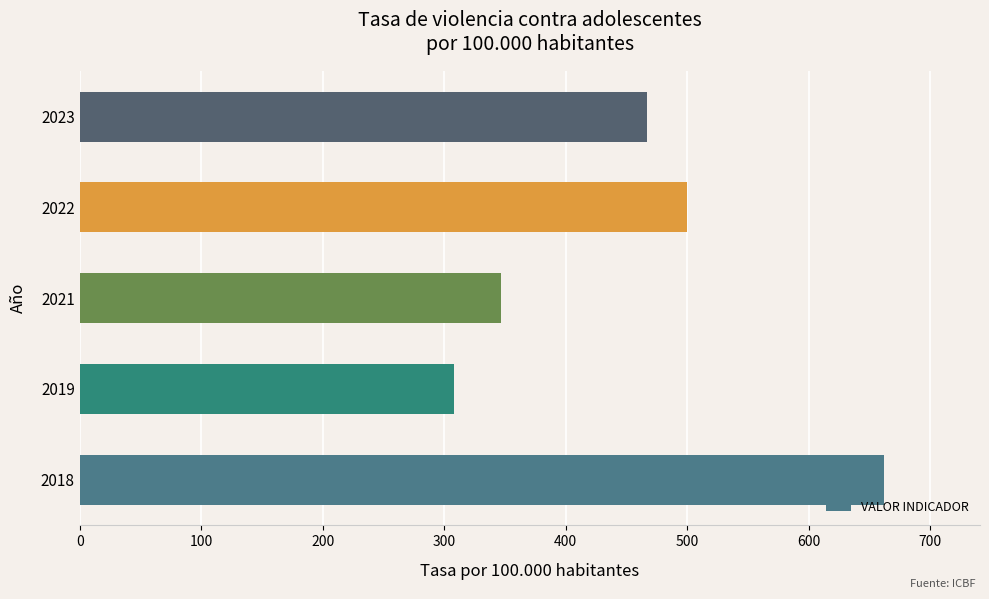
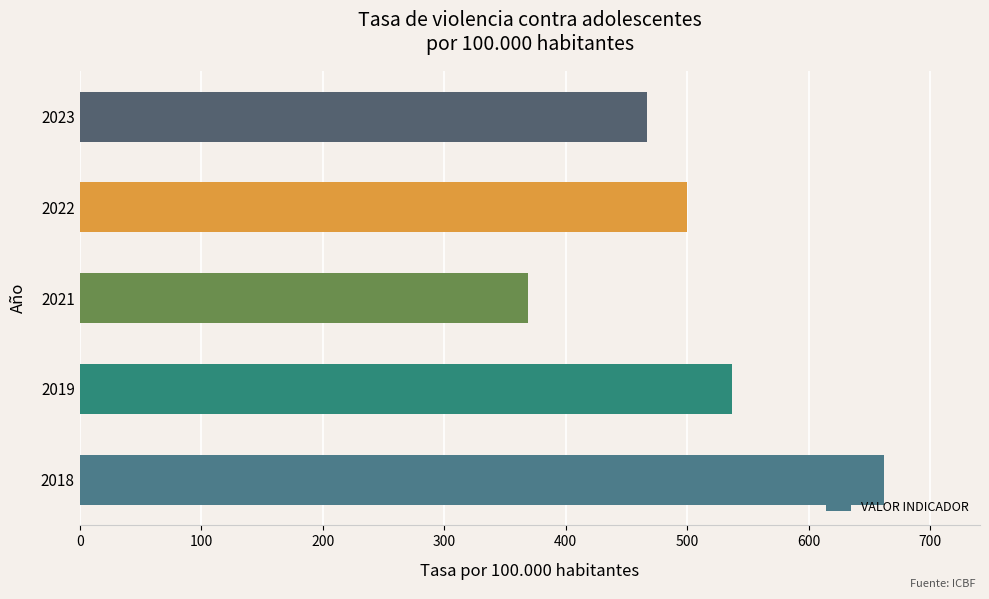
  {
    "2023": 467,
    "2022": 500,
-   "2021": 347,
-   "2019": 308,
+   "2021": 369,
+   "2019": 537,
    "2018": 662
  }
